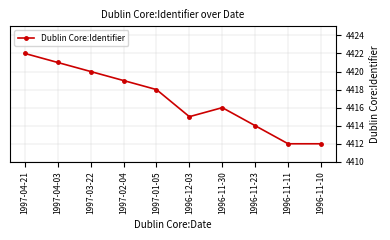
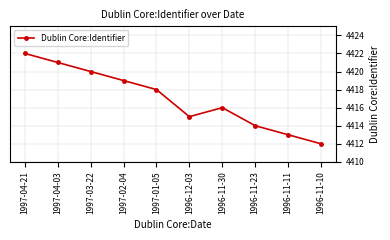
  {
    "1997-04-21": 4422,
    "1997-04-03": 4421,
    "1997-03-22": 4420,
    "1997-02-04": 4419,
    "1997-01-05": 4418,
    "1996-12-03": 4415,
    "1996-11-30": 4416,
    "1996-11-23": 4414,
-   "1996-11-11": 4412,
+   "1996-11-11": 4413,
    "1996-11-10": 4412
  }
